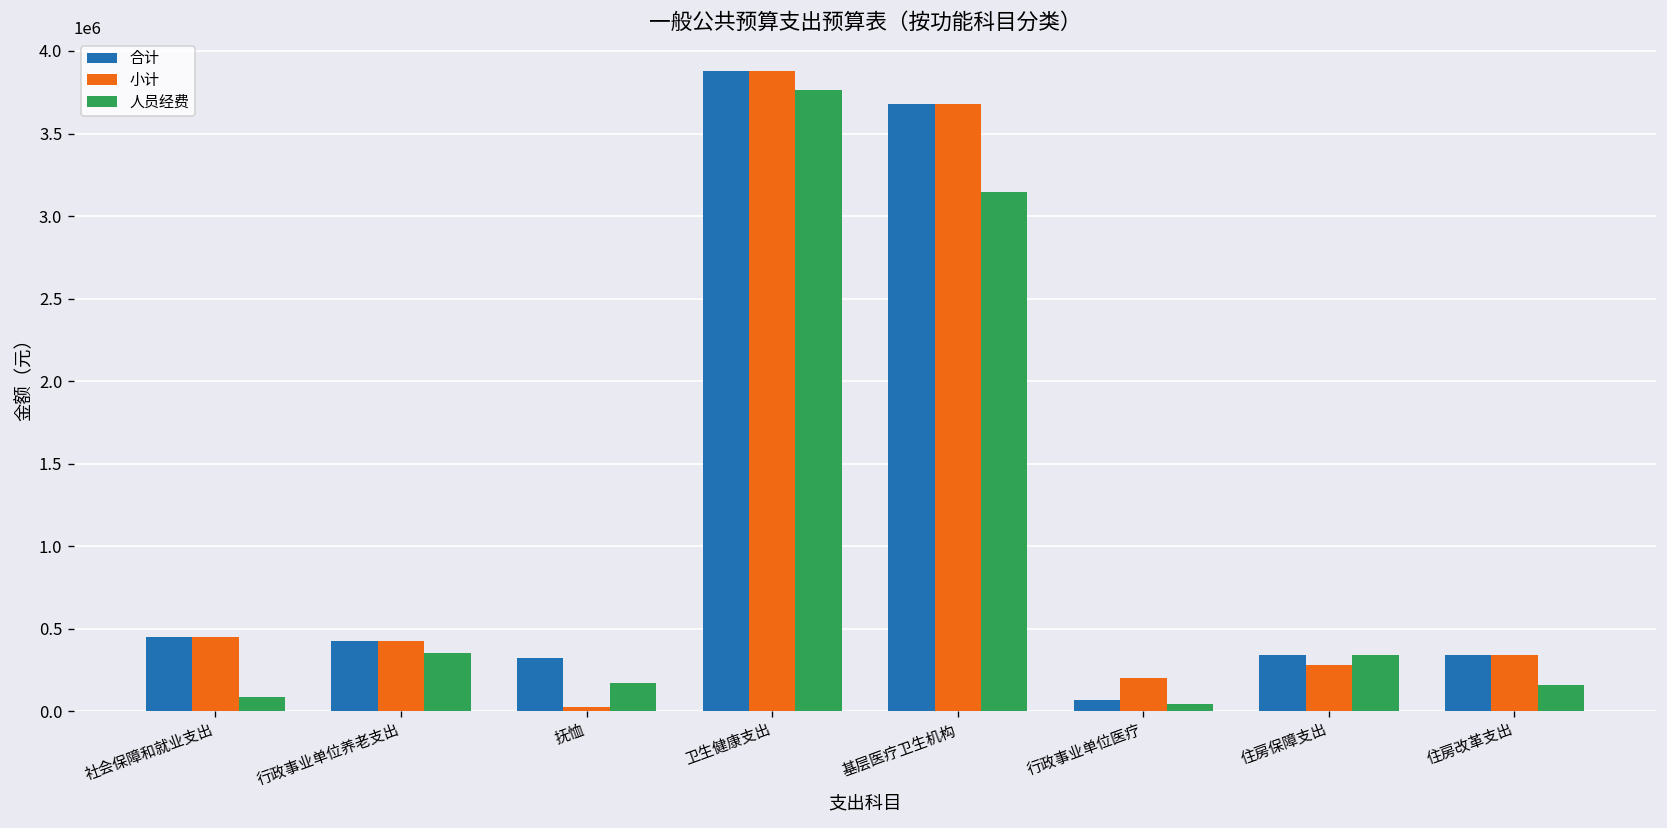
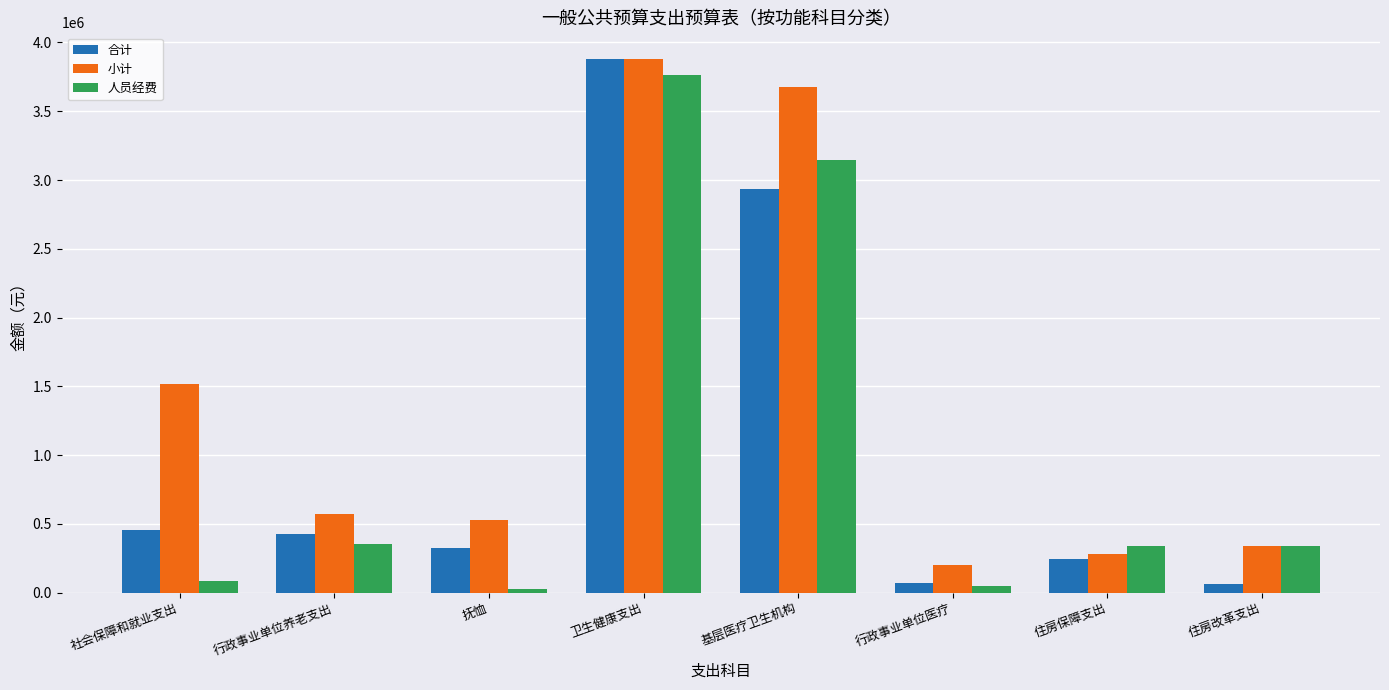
  {
    "合计": {
      "社会保障和就业支出": 450000,
      "行政事业单位养老支出": 420000,
      "抚恤": 320000,
      "卫生健康支出": 3880000,
-     "基层医疗卫生机构": 3680000,
+     "基层医疗卫生机构": 2940000,
      "行政事业单位医疗": 70000,
-     "住房保障支出": 340000,
-     "住房改革支出": 340000
+     "住房保障支出": 240000,
+     "住房改革支出": 60000
    },
    "小计": {
-     "社会保障和就业支出": 450000,
-     "行政事业单位养老支出": 420000,
-     "抚恤": 30000,
+     "社会保障和就业支出": 1520000,
+     "行政事业单位养老支出": 570000,
+     "抚恤": 530000,
      "卫生健康支出": 3880000,
      "基层医疗卫生机构": 3680000,
      "行政事业单位医疗": 200000,
      "住房保障支出": 280000,
      "住房改革支出": 340000
    },
    "人员经费": {
      "社会保障和就业支出": 90000,
      "行政事业单位养老支出": 350000,
-     "抚恤": 170000,
+     "抚恤": 30000,
      "卫生健康支出": 3770000,
      "基层医疗卫生机构": 3150000,
      "行政事业单位医疗": 50000,
      "住房保障支出": 340000,
-     "住房改革支出": 160000
+     "住房改革支出": 340000
    }
  }
